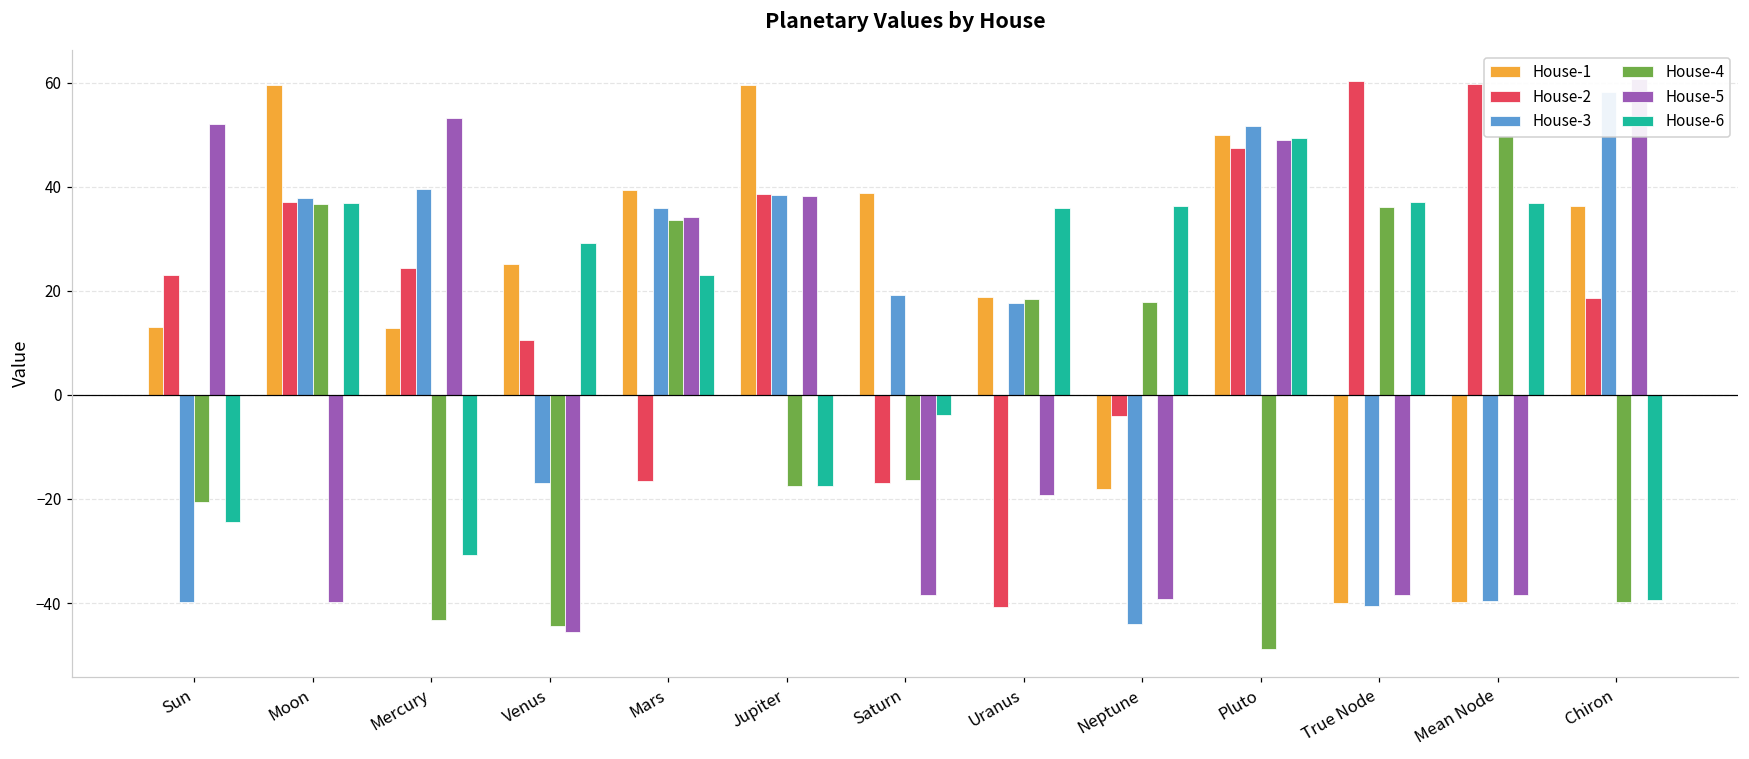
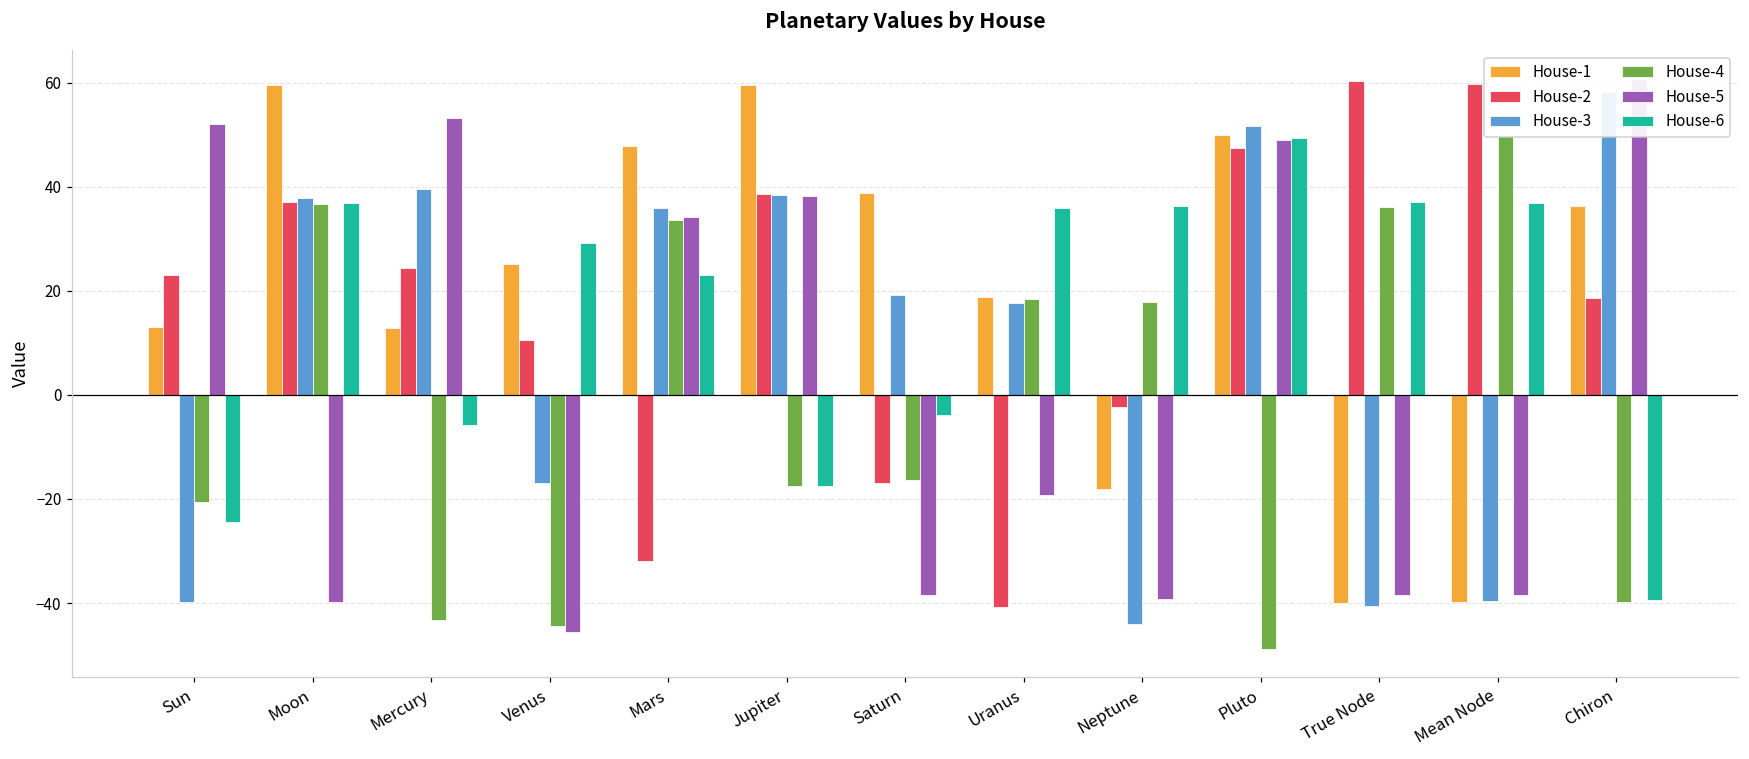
  {
    "House-1": {
      "Sun": 13,
      "Moon": 59,
      "Mercury": 13,
      "Venus": 25,
-     "Mars": 39,
+     "Mars": 48,
      "Jupiter": 60,
      "Saturn": 39,
      "Uranus": 19,
      "Neptune": -18,
      "Pluto": 50,
      "True Node": -40,
      "Mean Node": -40,
      "Chiron": 36
    },
    "House-2": {
      "Sun": 23,
      "Moon": 37,
      "Mercury": 24,
      "Venus": 11,
-     "Mars": -17,
+     "Mars": -32,
      "Jupiter": 39,
      "Saturn": -17,
      "Uranus": -41,
-     "Neptune": -4,
+     "Neptune": -2,
      "Pluto": 47,
      "True Node": 60,
      "Mean Node": 60,
      "Chiron": 19
    },
    "House-3": {
      "Sun": -40,
      "Moon": 38,
      "Mercury": 40,
      "Venus": -17,
      "Mars": 36,
      "Jupiter": 38,
      "Saturn": 19,
      "Uranus": 18,
      "Neptune": -44,
      "Pluto": 52,
      "True Node": -41,
      "Mean Node": -40
    },
    "House-4": {
      "Sun": -21,
      "Moon": 37,
      "Mercury": -43,
      "Venus": -44,
      "Mars": 34,
      "Jupiter": -18,
      "Saturn": -16,
      "Uranus": 18,
      "Neptune": 18,
      "Pluto": -49,
      "True Node": 36,
      "Mean Node": 50,
      "Chiron": -40
    },
    "House-5": {
      "Sun": 52,
      "Moon": -40,
      "Mercury": 53,
      "Venus": -45,
      "Mars": 34,
      "Jupiter": 38,
      "Saturn": -38,
      "Uranus": -19,
      "Neptune": -39,
      "Pluto": 49,
      "True Node": -39,
      "Mean Node": -39
    },
    "House-6": {
      "Sun": -24,
      "Moon": 37,
-     "Mercury": -31,
+     "Mercury": -6,
      "Venus": 29,
      "Mars": 23,
      "Jupiter": -17,
      "Saturn": -4,
      "Uranus": 36,
      "Neptune": 36,
      "Pluto": 49,
      "True Node": 37,
      "Mean Node": 37,
      "Chiron": -39
    }
  }
